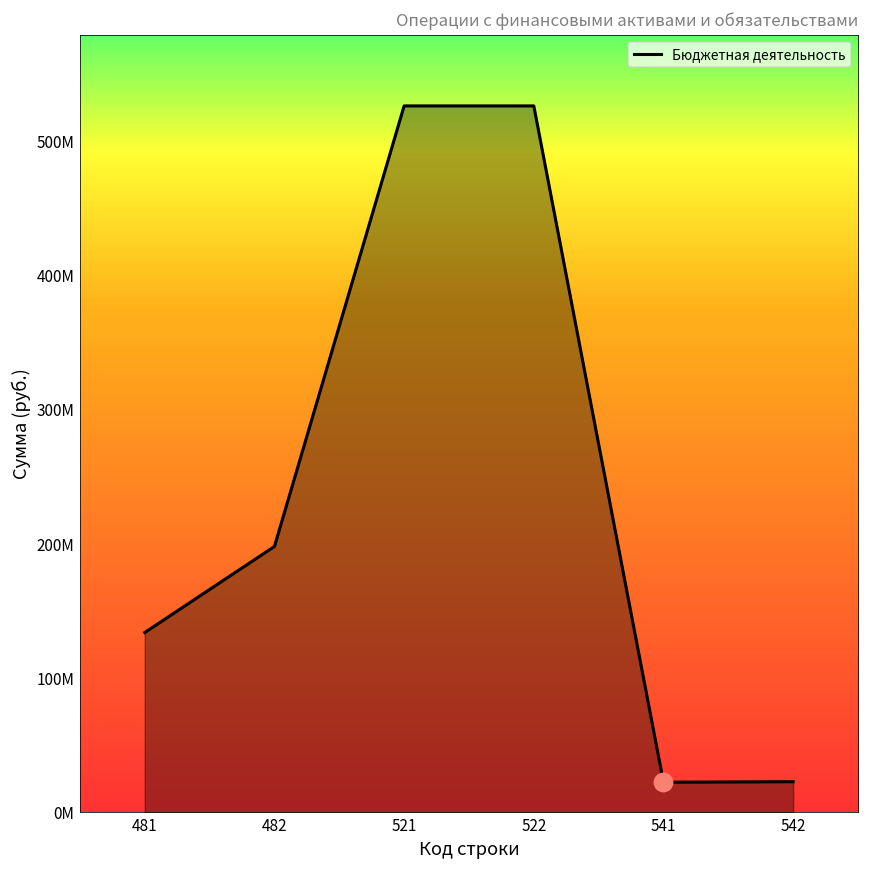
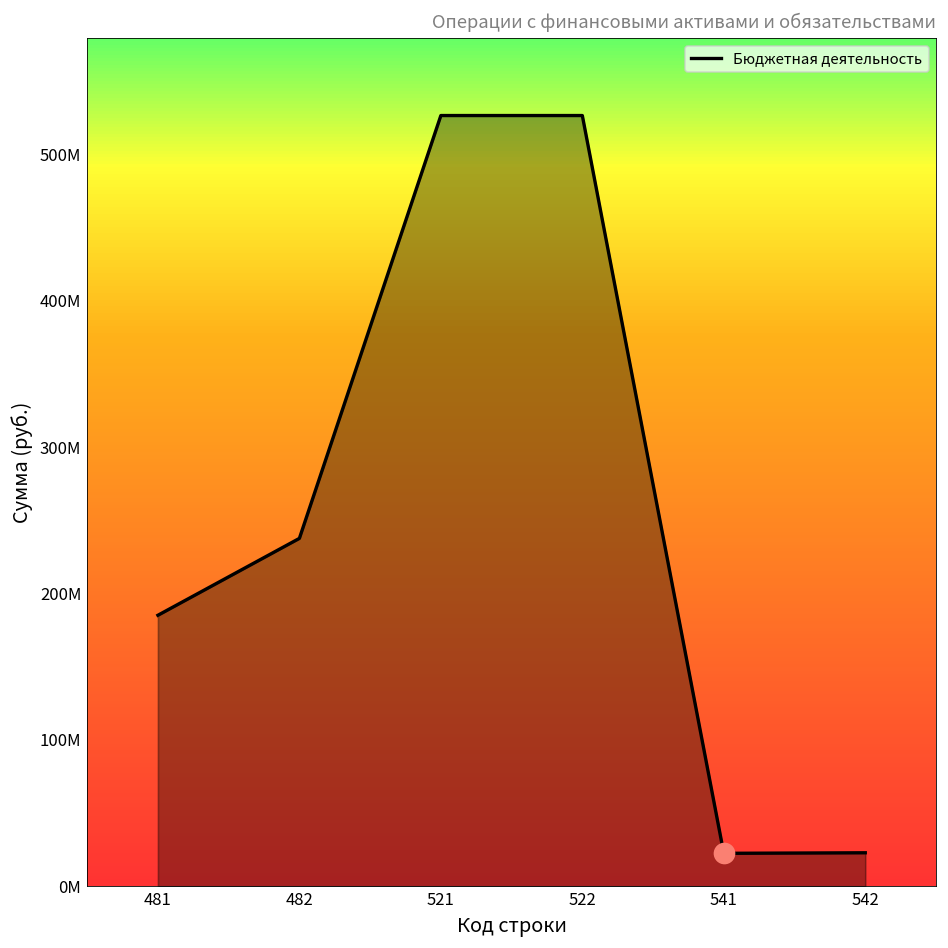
  {
    "Бюджетная деятельность": {
-     "481": 134000000,
-     "482": 198000000,
+     "481": 185000000,
+     "482": 238000000,
      "521": 527000000,
      "522": 527000000,
      "542": 23000000
    }
  }
